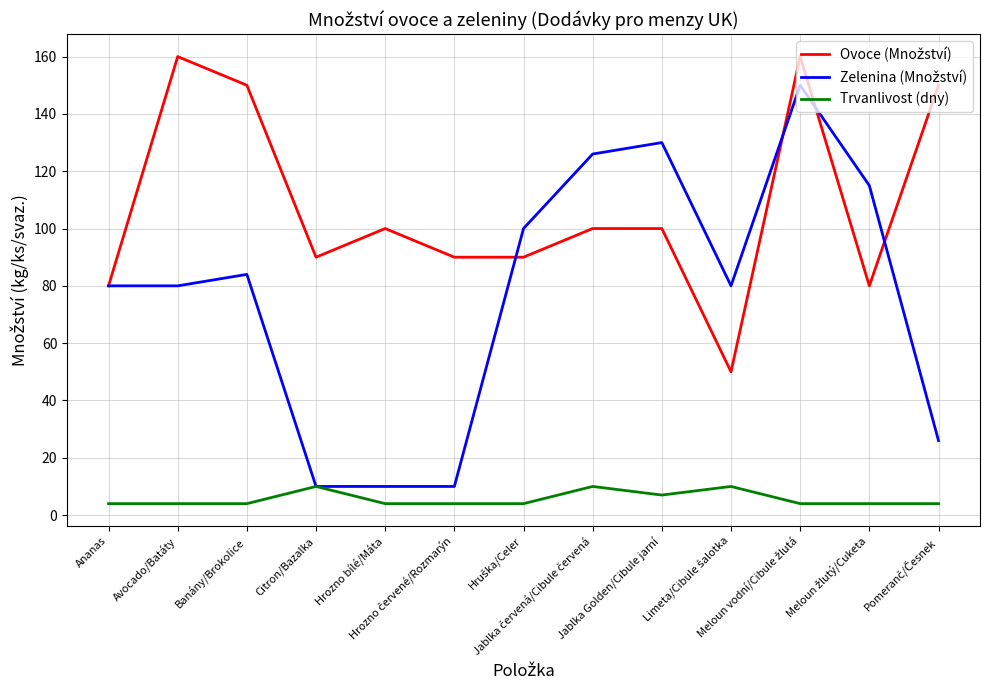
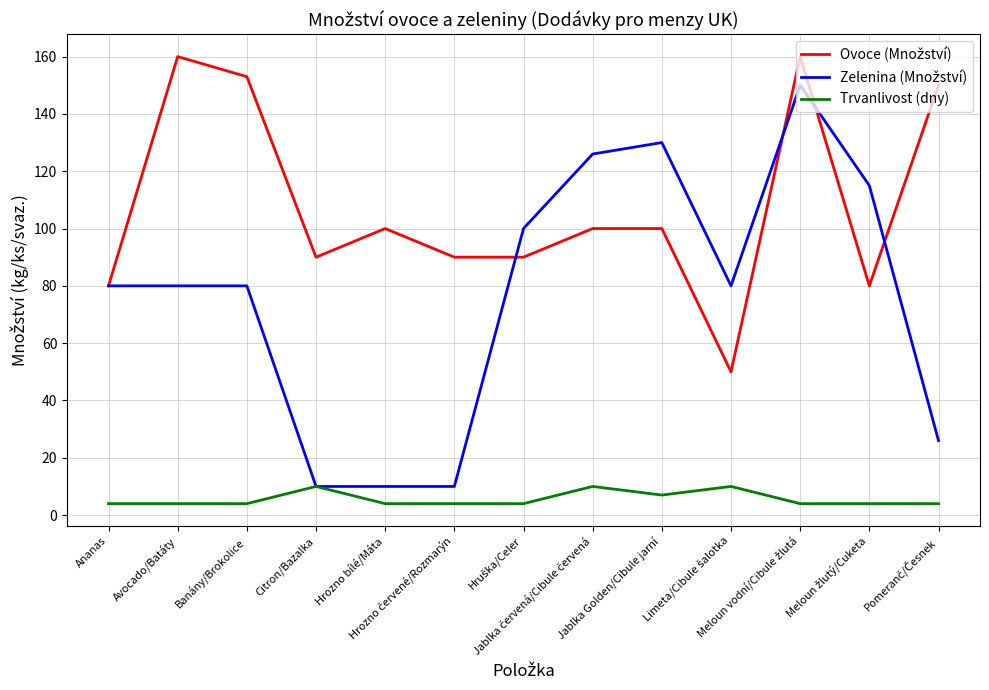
  {
    "Ovoce (Množství)": {
      "Avocado/Batáty": 160,
-     "Banány/Brokolice": 150,
+     "Banány/Brokolice": 153,
      "Citron/Bazalka": 90,
      "Hrozno bílé/Máta": 100,
      "Hrozno červené/Rozmarýn": 90,
      "Hruška/Celer": 90,
      "Jablka červená/Cibule červená": 100,
      "Jablka Golden/Cibule jarní": 100,
      "Limeta/Cibule šalotka": 50,
      "Meloun žlutý/Cuketa": 80
    },
    "Zelenina (Množství)": {
      "Avocado/Batáty": 80,
-     "Banány/Brokolice": 84,
+     "Banány/Brokolice": 80,
      "Hrozno bílé/Máta": 10,
      "Hrozno červené/Rozmarýn": 10,
      "Hruška/Celer": 100,
      "Jablka červená/Cibule červená": 126,
      "Jablka Golden/Cibule jarní": 130,
      "Limeta/Cibule šalotka": 80,
      "Meloun žlutý/Cuketa": 115,
      "Pomeranč/Česnek": 26
    },
    "Trvanlivost (dny)": {
      "Ananas": 4,
      "Avocado/Batáty": 4,
      "Banány/Brokolice": 4,
      "Hrozno bílé/Máta": 4,
      "Hrozno červené/Rozmarýn": 4,
      "Hruška/Celer": 4,
      "Jablka červená/Cibule červená": 10,
      "Jablka Golden/Cibule jarní": 7,
      "Limeta/Cibule šalotka": 10,
      "Meloun vodní/Cibule žlutá": 4,
      "Meloun žlutý/Cuketa": 4,
      "Pomeranč/Česnek": 4
    }
  }
